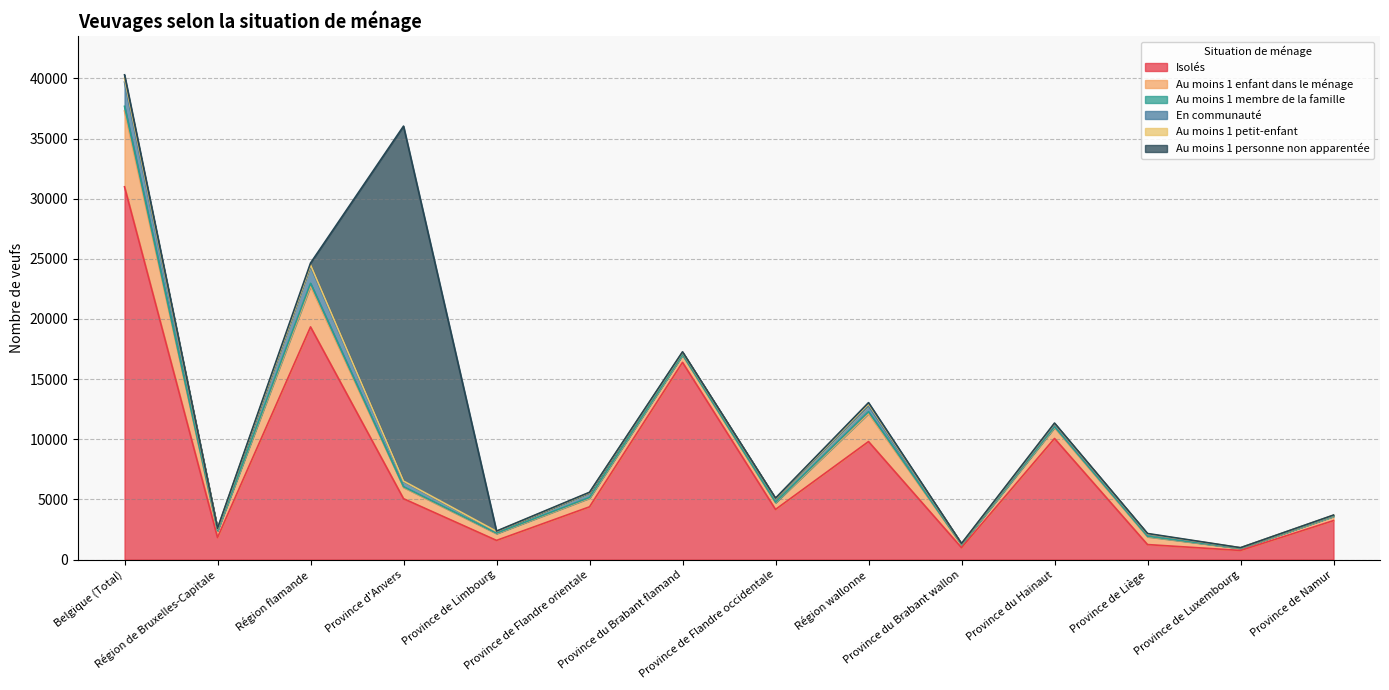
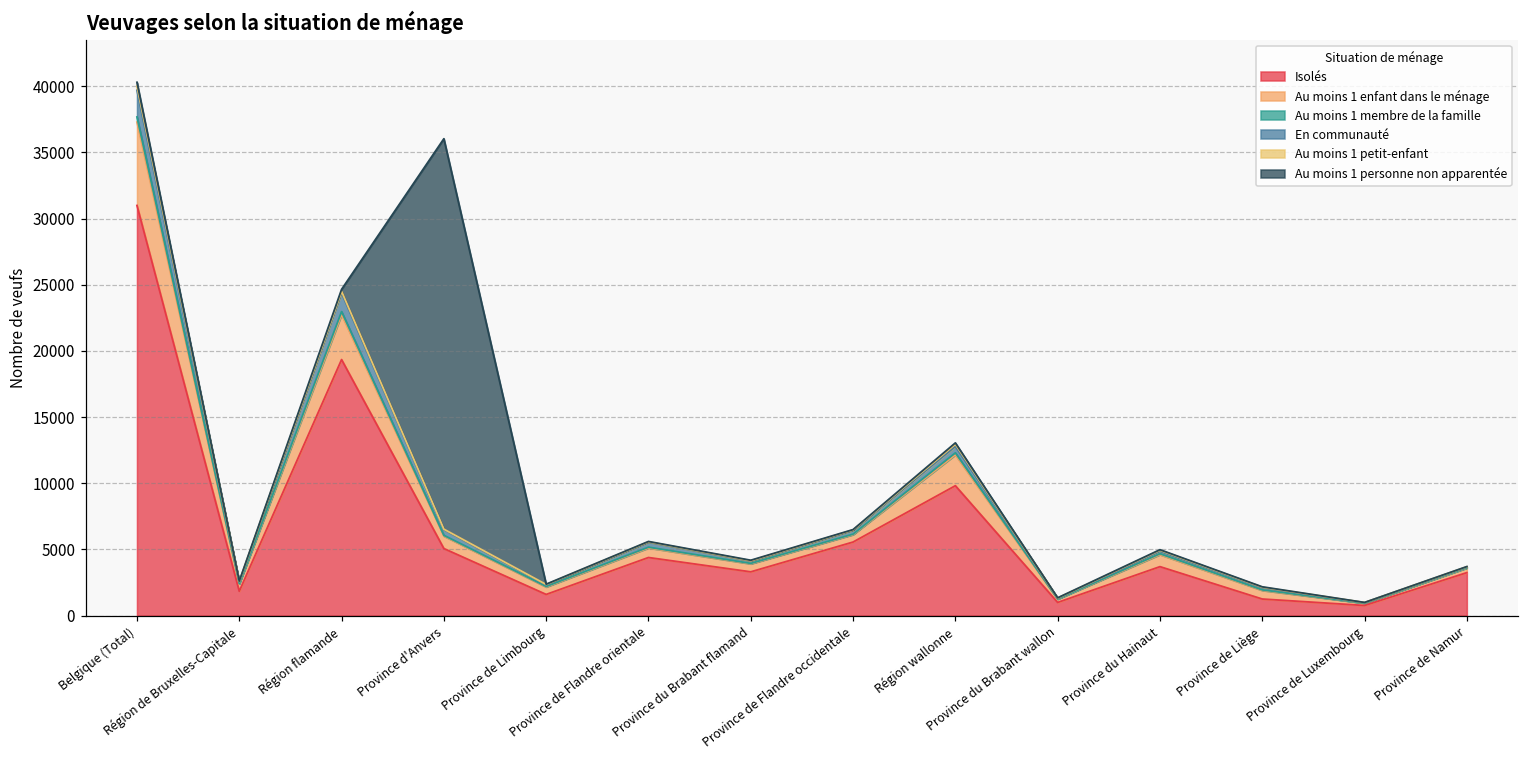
  {
    "Isolés": {
      "Belgique (Total)": 31000,
      "Région de Bruxelles-Capitale": 1800,
      "Région flamande": 19300,
      "Province d'Anvers": 5100,
      "Province de Limbourg": 1600,
      "Province de Flandre orientale": 4400,
-     "Province du Brabant flamand": 16400,
-     "Province de Flandre occidentale": 4200,
+     "Province du Brabant flamand": 3300,
+     "Province de Flandre occidentale": 5600,
      "Région wallonne": 9800,
      "Province du Brabant wallon": 1000,
-     "Province du Hainaut": 10100,
+     "Province du Hainaut": 3700,
      "Province de Liège": 1200,
      "Province de Namur": 3200
    },
    "Au moins 1 personne non apparentée": {
      "Belgique (Total)": 300,
      "Province d'Anvers": 29500
    }
  }
